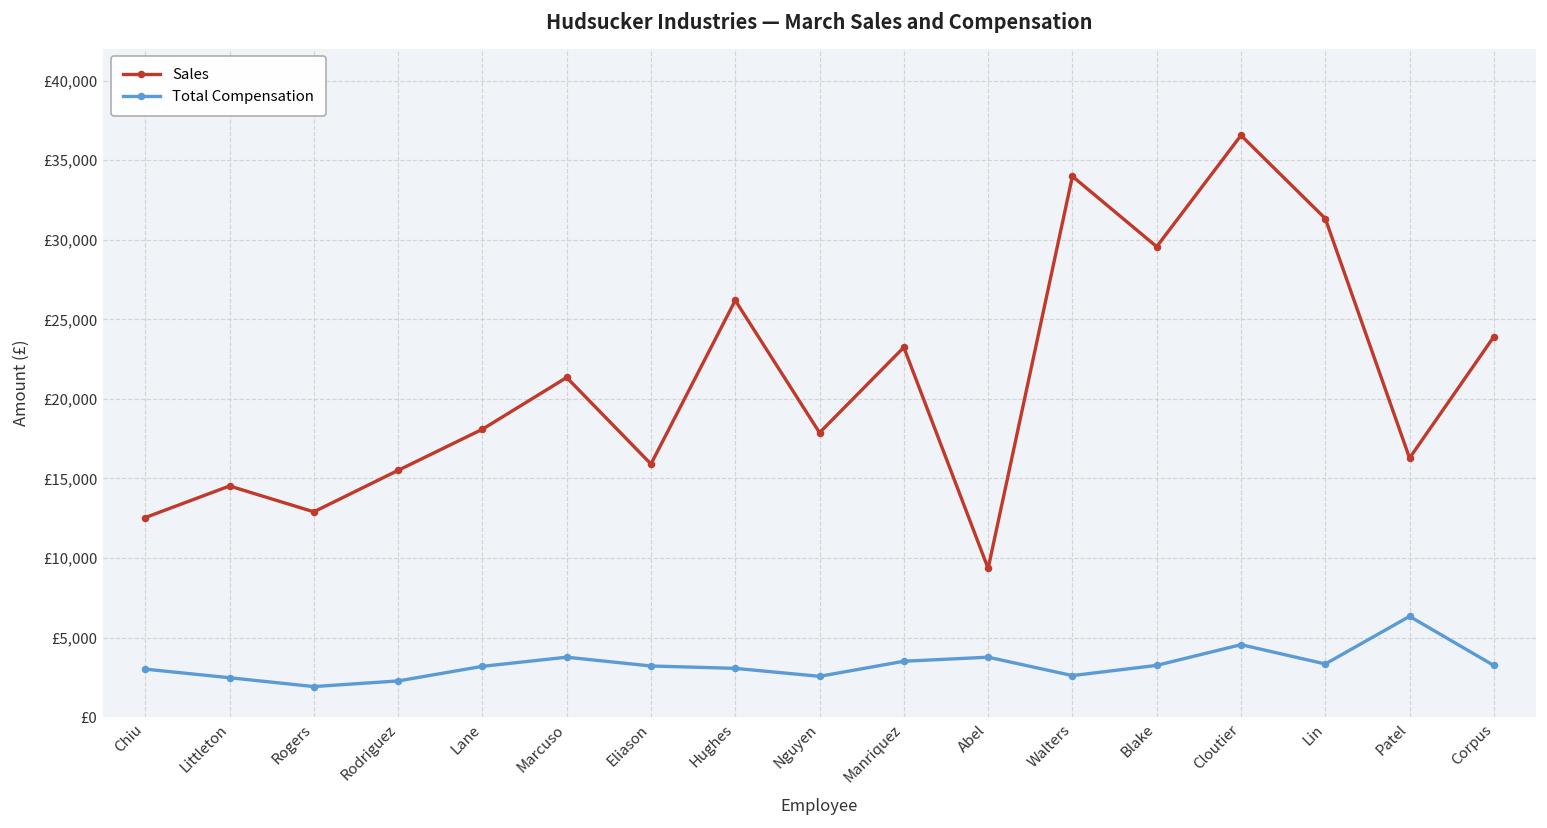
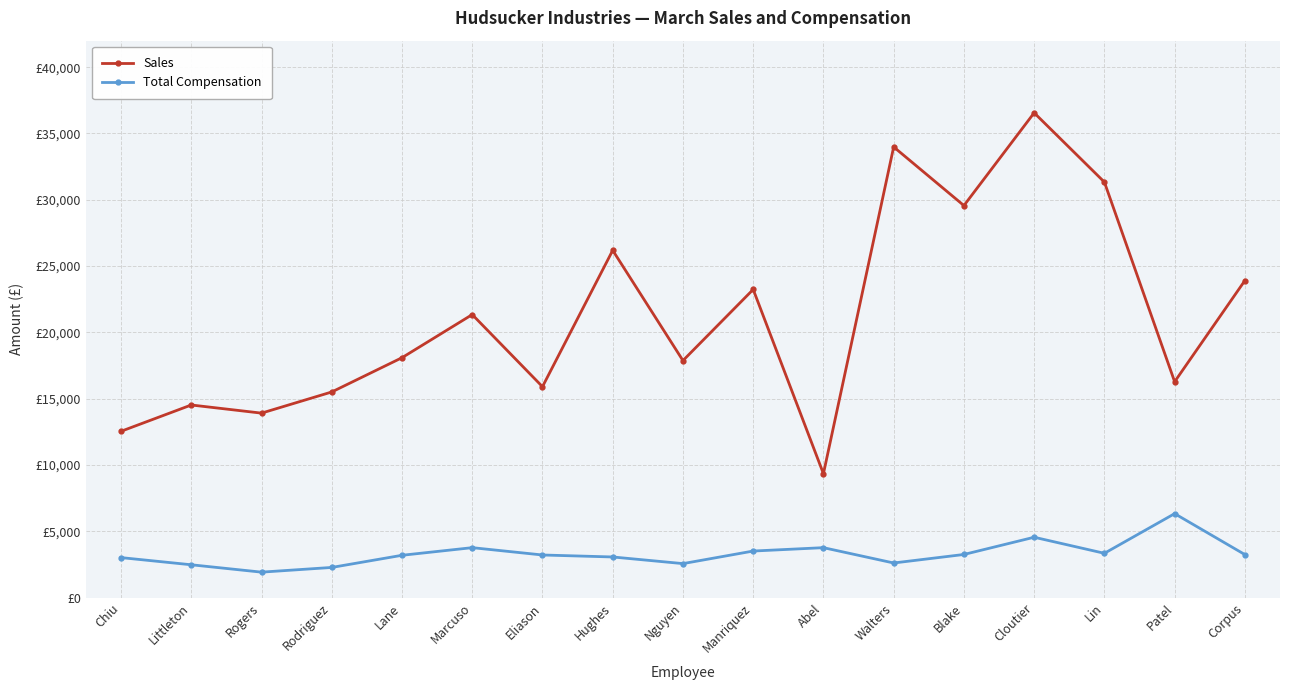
  {
    "Sales": {
      "Chiu": "£12,500",
      "Littleton": "£14,500",
-     "Rogers": "£12,900",
+     "Rogers": "£13,900",
      "Rodriguez": "£15,500",
      "Lane": "£18,100",
      "Marcuso": "£21,300",
      "Eliason": "£15,900",
      "Hughes": "£26,200",
      "Nguyen": "£17,900",
      "Manriquez": "£23,200",
      "Abel": "£9,300",
      "Walters": "£34,000",
      "Blake": "£29,600",
      "Cloutier": "£36,600",
      "Lin": "£31,300",
      "Patel": "£16,300",
      "Corpus": "£23,900"
    },
    "Total Compensation": {
      "Chiu": "£3,000",
      "Littleton": "£2,500",
      "Rogers": "£1,900",
      "Rodriguez": "£2,300",
      "Lane": "£3,200",
      "Marcuso": "£3,800",
      "Eliason": "£3,200",
      "Hughes": "£3,100",
      "Nguyen": "£2,600",
      "Manriquez": "£3,500",
      "Abel": "£3,800",
      "Walters": "£2,600",
      "Blake": "£3,300",
      "Cloutier": "£4,600",
      "Lin": "£3,300",
      "Patel": "£6,300",
      "Corpus": "£3,200"
    }
  }
